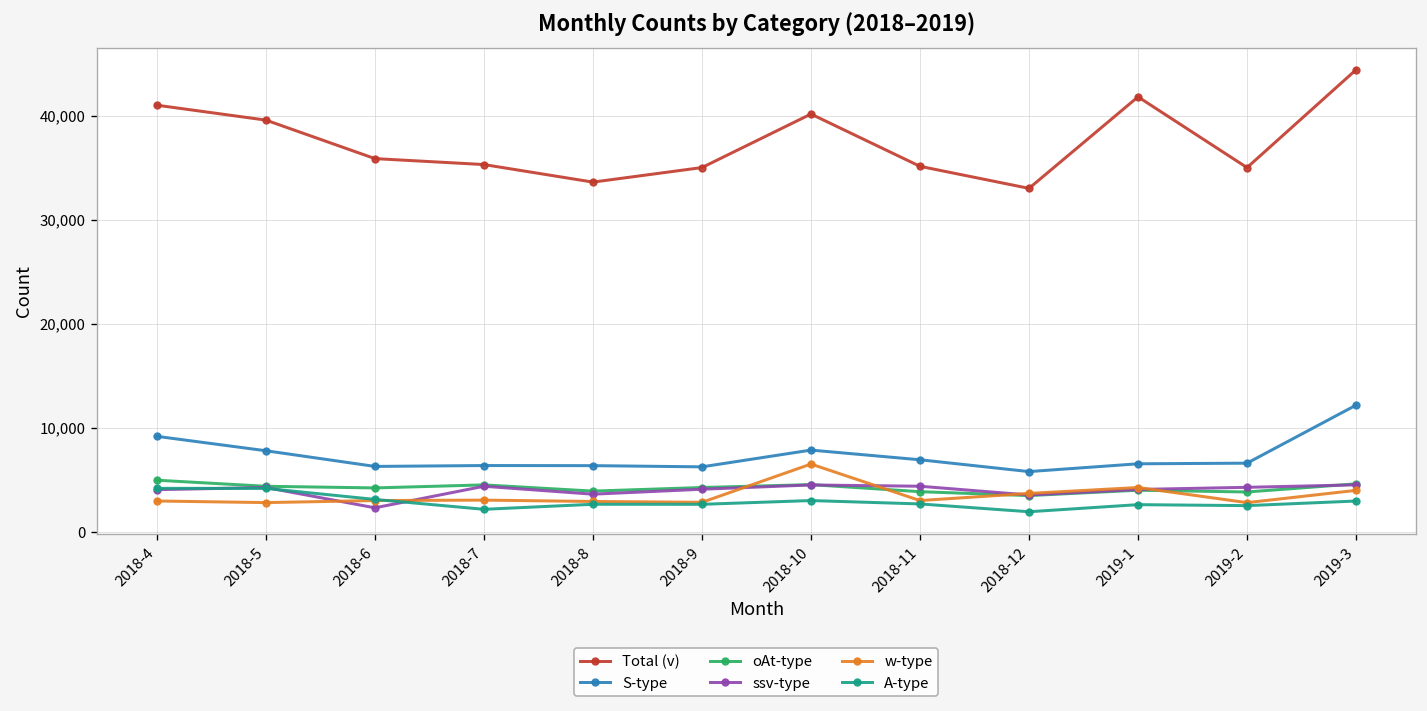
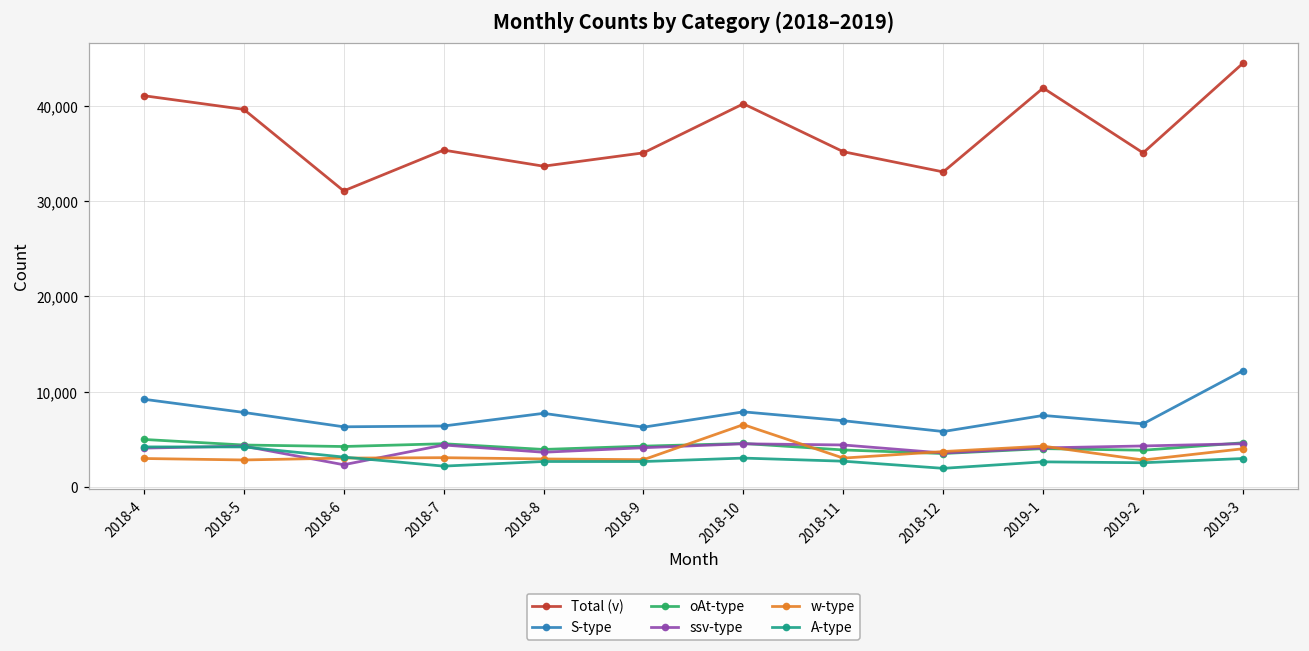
  {
    "Total (v)": {
      "2018-4": "41,000",
      "2018-5": "40,000",
-     "2018-6": "36,000",
+     "2018-6": "31,000",
      "2018-7": "35,000",
      "2018-8": "34,000",
      "2018-9": "35,000",
      "2018-10": "40,000",
      "2018-11": "35,000",
      "2018-12": "33,000",
      "2019-1": "42,000",
      "2019-2": "35,000",
      "2019-3": "44,000"
    },
    "S-type": {
      "2018-4": "9,000",
      "2018-5": "8,000",
      "2018-6": "6,000",
      "2018-7": "6,000",
-     "2018-8": "6,000",
+     "2018-8": "8,000",
      "2018-9": "6,000",
      "2018-10": "8,000",
      "2018-11": "7,000",
      "2018-12": "6,000",
-     "2019-1": "7,000",
+     "2019-1": "8,000",
      "2019-2": "7,000",
      "2019-3": "12,000"
    },
    "ssv-type": {
      "2018-6": "2,000",
      "2018-8": "4,000",
      "2018-11": "4,000",
      "2019-2": "4,000"
    },
    "w-type": {
      "2018-4": "3,000",
      "2018-5": "3,000",
      "2018-7": "3,000",
      "2018-10": "7,000",
      "2018-11": "3,000",
      "2019-3": "4,000"
    }
  }
